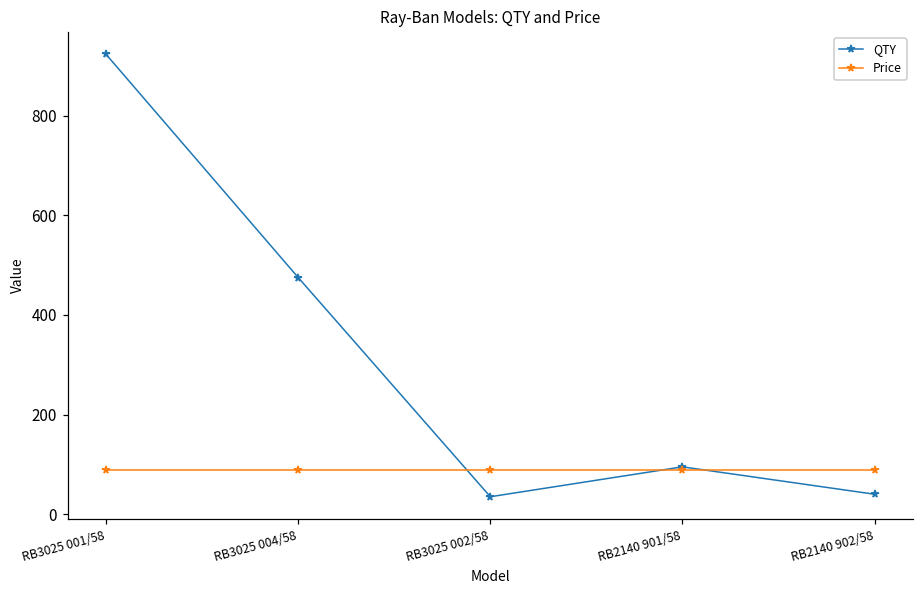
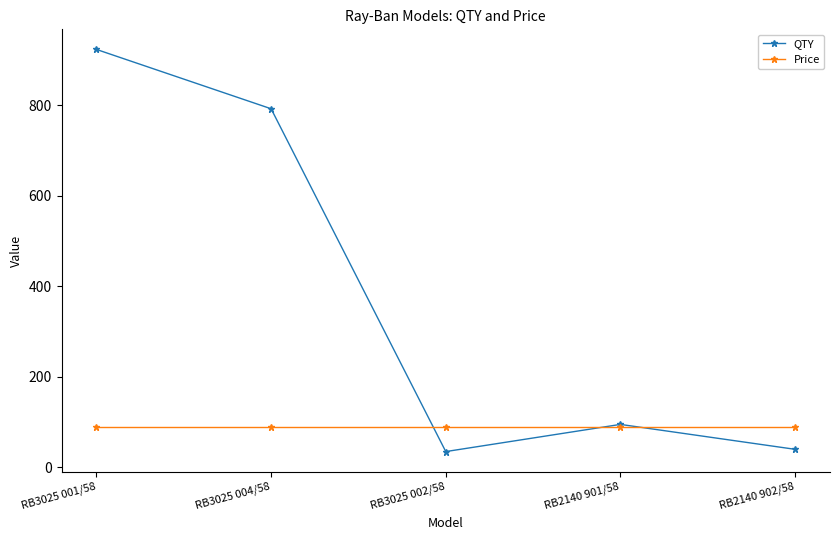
  {
    "QTY": {
      "RB3025 001/58": 920,
-     "RB3025 004/58": 480,
+     "RB3025 004/58": 790,
      "RB3025 002/58": 40,
      "RB2140 901/58": 100,
      "RB2140 902/58": 40
    },
    "Price": {
      "RB3025 001/58": 90,
      "RB3025 004/58": 90,
      "RB3025 002/58": 90,
      "RB2140 901/58": 90,
      "RB2140 902/58": 90
    }
  }
